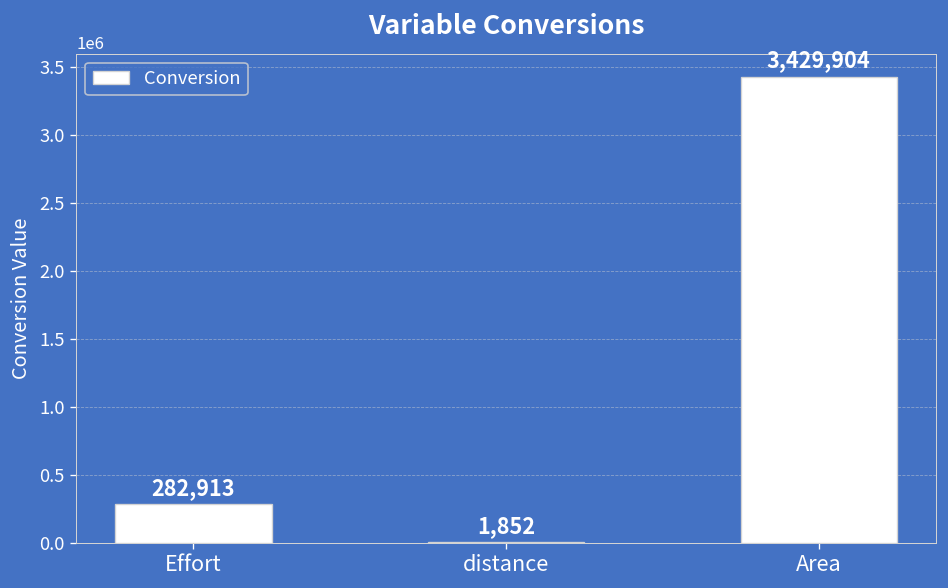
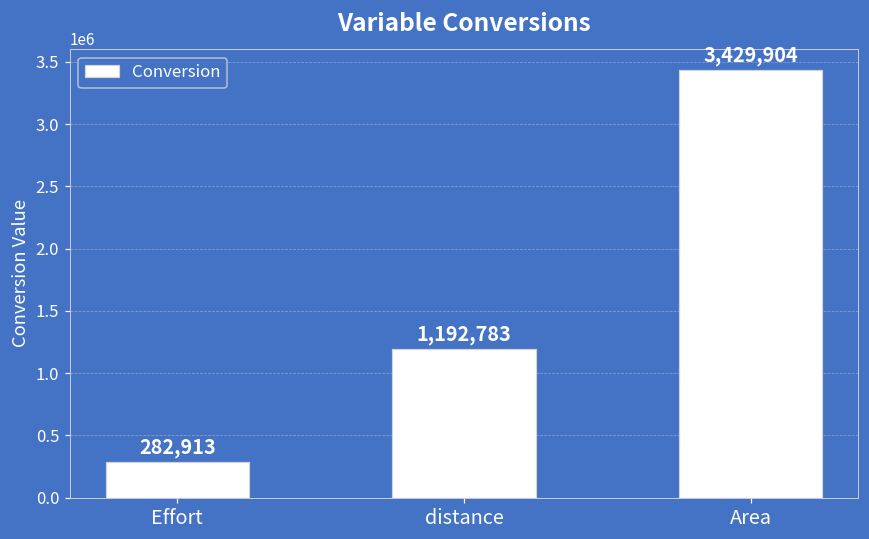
  {
    "Effort": "282,913",
-   "distance": "1,852",
+   "distance": "1,192,783",
    "Area": "3,429,904"
  }
